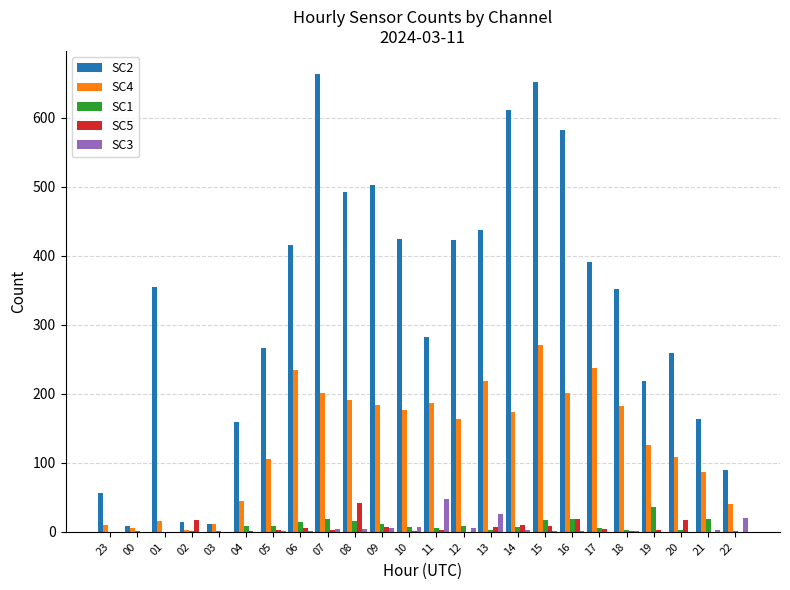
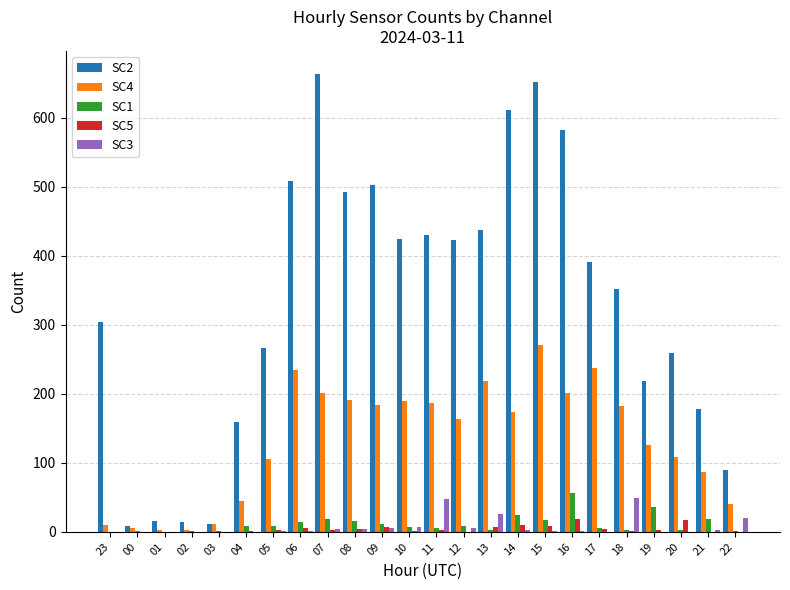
  {
    "SC2": {
-     "23": 60,
+     "23": 300,
      "00": 10,
-     "01": 360,
+     "01": 20,
      "02": 10,
      "03": 10,
      "04": 160,
      "05": 270,
-     "06": 420,
+     "06": 510,
      "07": 660,
      "08": 490,
      "09": 500,
      "10": 420,
-     "11": 280,
+     "11": 430,
      "12": 420,
      "13": 440,
      "14": 610,
      "15": 650,
      "16": 580,
      "17": 390,
      "18": 350,
      "19": 220,
      "20": 260,
-     "21": 160,
+     "21": 180,
      "22": 90
    },
    "SC4": {
      "23": 10,
      "00": 10,
-     "01": 20,
+     "01": 0,
      "03": 10,
      "04": 50,
      "05": 110,
      "06": 240,
      "07": 200,
      "08": 190,
      "09": 180,
-     "10": 180,
+     "10": 190,
      "11": 190,
      "12": 160,
      "13": 220,
      "14": 170,
      "15": 270,
      "16": 200,
      "17": 240,
      "18": 180,
      "19": 130,
      "20": 110,
      "21": 90,
      "22": 40
    },
    "SC1": {
      "23": 0,
      "01": 0,
      "04": 10,
      "05": 10,
      "06": 10,
      "07": 20,
      "08": 20,
      "09": 10,
      "10": 10,
      "11": 10,
      "12": 10,
-     "14": 10,
+     "14": 20,
      "15": 20,
-     "16": 20,
+     "16": 60,
      "17": 10,
      "19": 40,
      "21": 20
    },
    "SC5": {
      "23": 0,
      "00": 0,
      "01": 0,
-     "02": 20,
+     "02": 0,
      "03": 0,
      "06": 10,
-     "08": 40,
+     "08": 0,
      "09": 10,
      "12": 0,
      "13": 10,
      "14": 10,
      "15": 10,
      "16": 20,
      "17": 0,
      "20": 20,
      "21": 0,
      "22": 0
    },
    "SC3": {
      "23": 0,
      "00": 0,
      "01": 0,
      "02": 0,
      "03": 0,
      "04": 0,
      "07": 0,
      "08": 0,
      "09": 10,
      "10": 10,
      "11": 50,
      "12": 10,
      "13": 30,
      "17": 0,
-     "18": 0,
+     "18": 50,
      "19": 0,
      "20": 0,
      "22": 20
    }
  }
